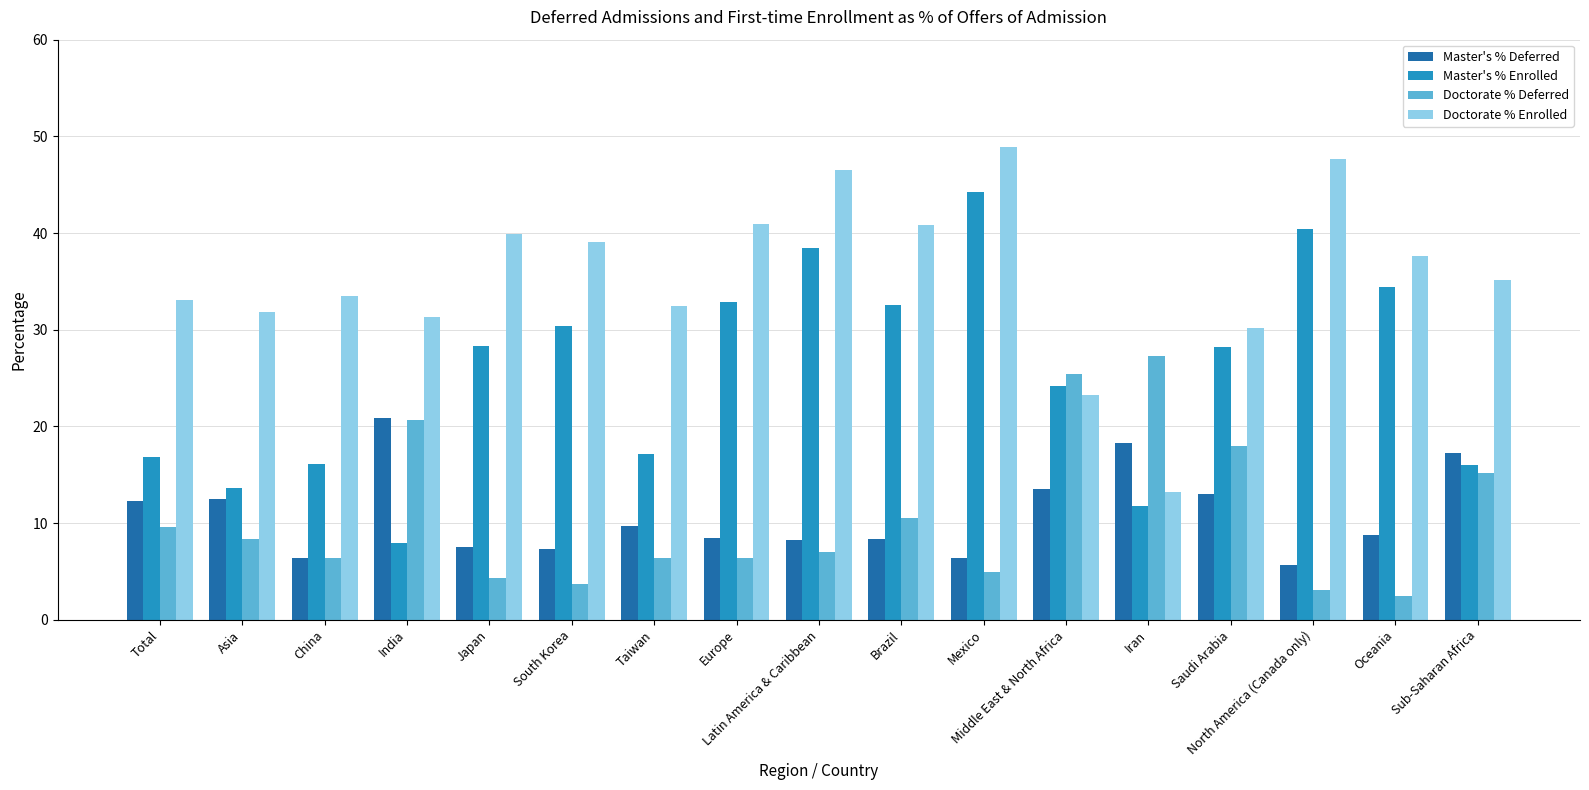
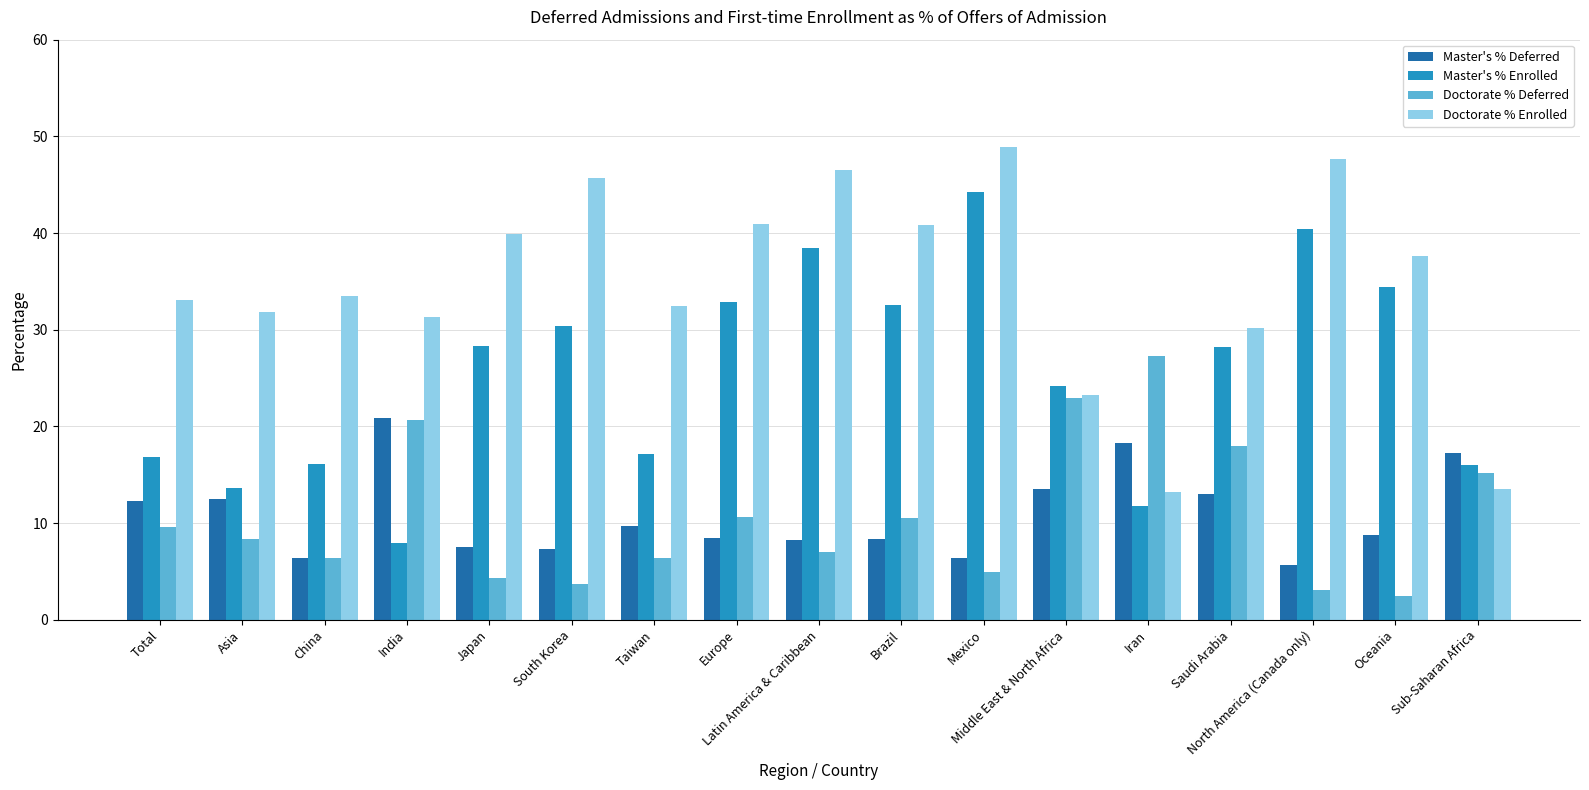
  {
    "Doctorate % Deferred": {
      "Total": 10,
      "Asia": 8,
      "China": 6,
      "India": 21,
      "Japan": 4,
      "South Korea": 4,
      "Taiwan": 6,
-     "Europe": 6,
+     "Europe": 11,
      "Latin America & Caribbean": 7,
      "Brazil": 10,
      "Mexico": 5,
-     "Middle East & North Africa": 25,
+     "Middle East & North Africa": 23,
      "Iran": 27,
      "Saudi Arabia": 18,
      "North America (Canada only)": 3,
      "Oceania": 2,
      "Sub-Saharan Africa": 15
    },
    "Doctorate % Enrolled": {
      "Total": 33,
      "Asia": 32,
      "China": 33,
      "India": 31,
      "Japan": 40,
-     "South Korea": 39,
+     "South Korea": 46,
      "Taiwan": 32,
      "Europe": 41,
      "Latin America & Caribbean": 47,
      "Brazil": 41,
      "Mexico": 49,
      "Middle East & North Africa": 23,
      "Iran": 13,
      "Saudi Arabia": 30,
      "North America (Canada only)": 48,
      "Oceania": 38,
-     "Sub-Saharan Africa": 35
+     "Sub-Saharan Africa": 14
    }
  }
